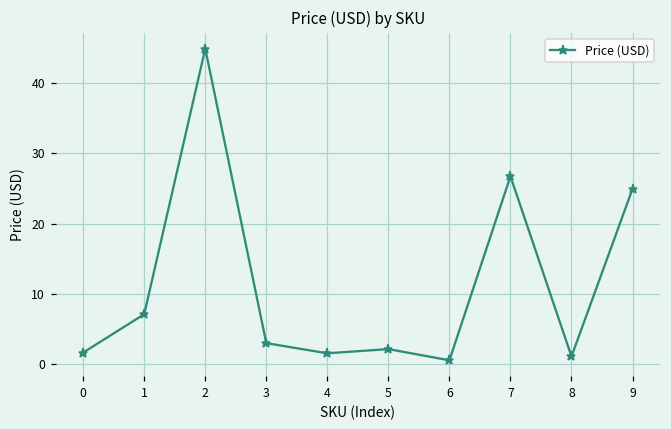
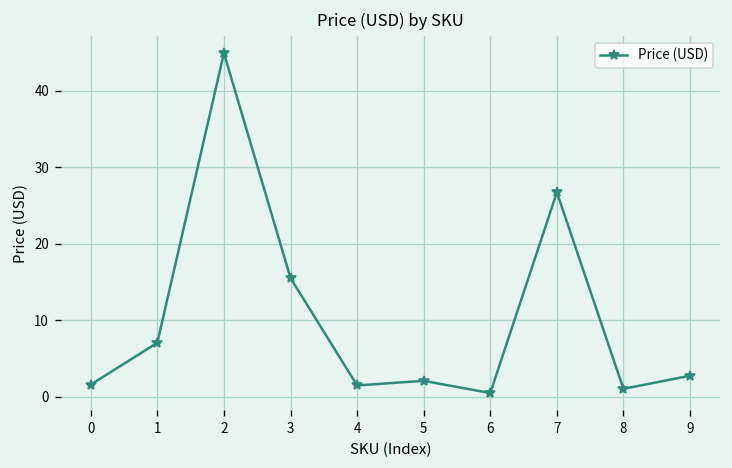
  {
    "0": 2,
    "1": 7,
    "2": 45,
-   "3": 3,
+   "3": 16,
    "4": 2,
    "5": 2,
    "6": 1,
    "7": 27,
    "8": 1,
-   "9": 25
+   "9": 3
  }
